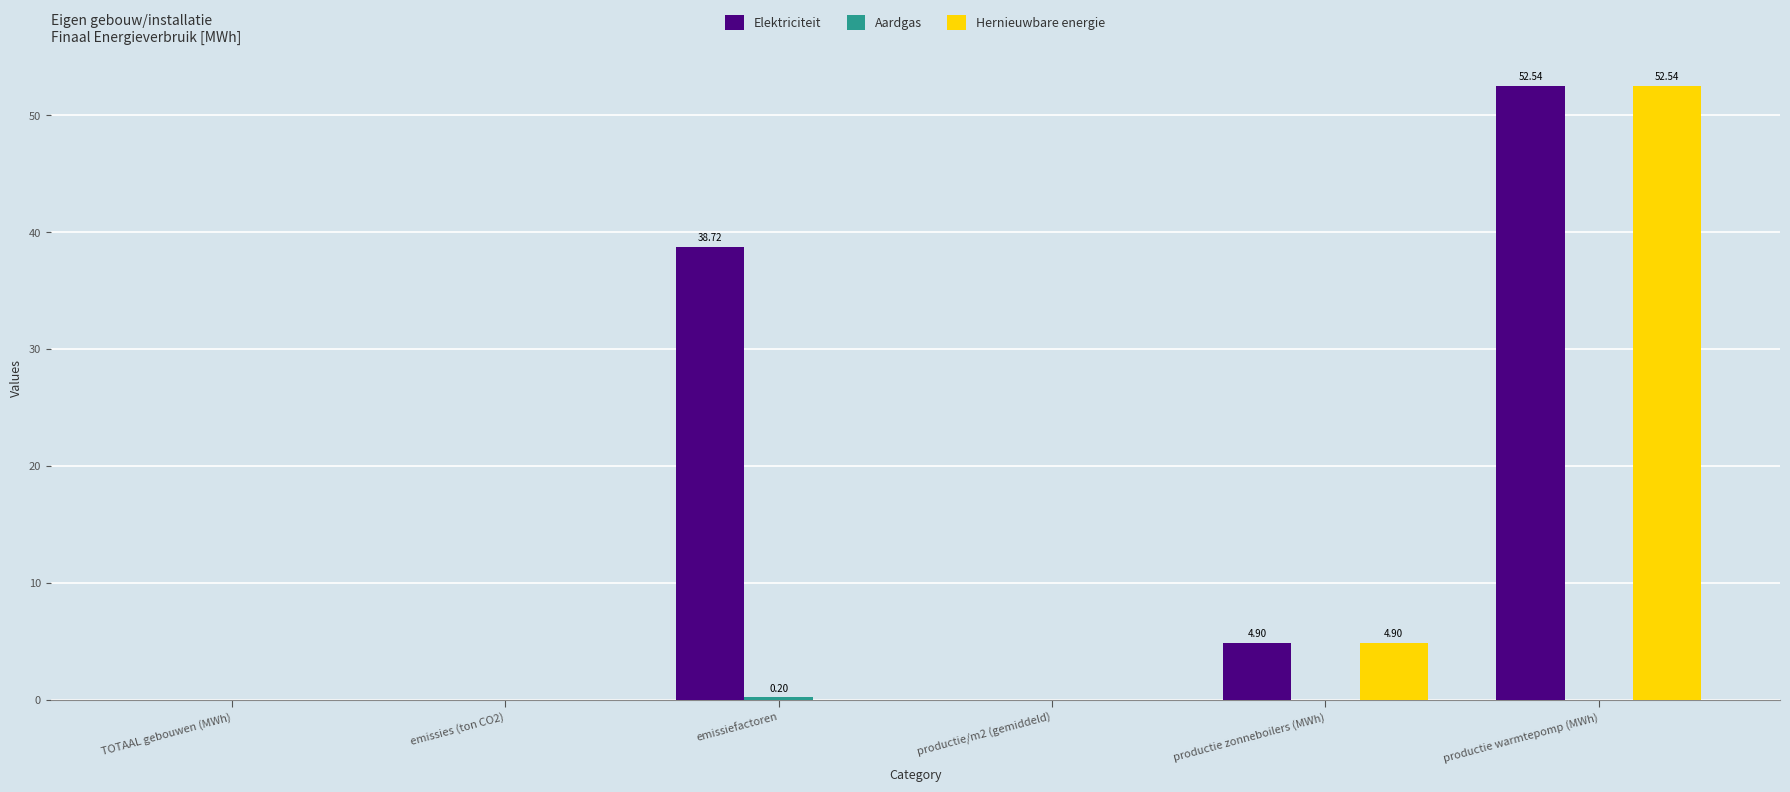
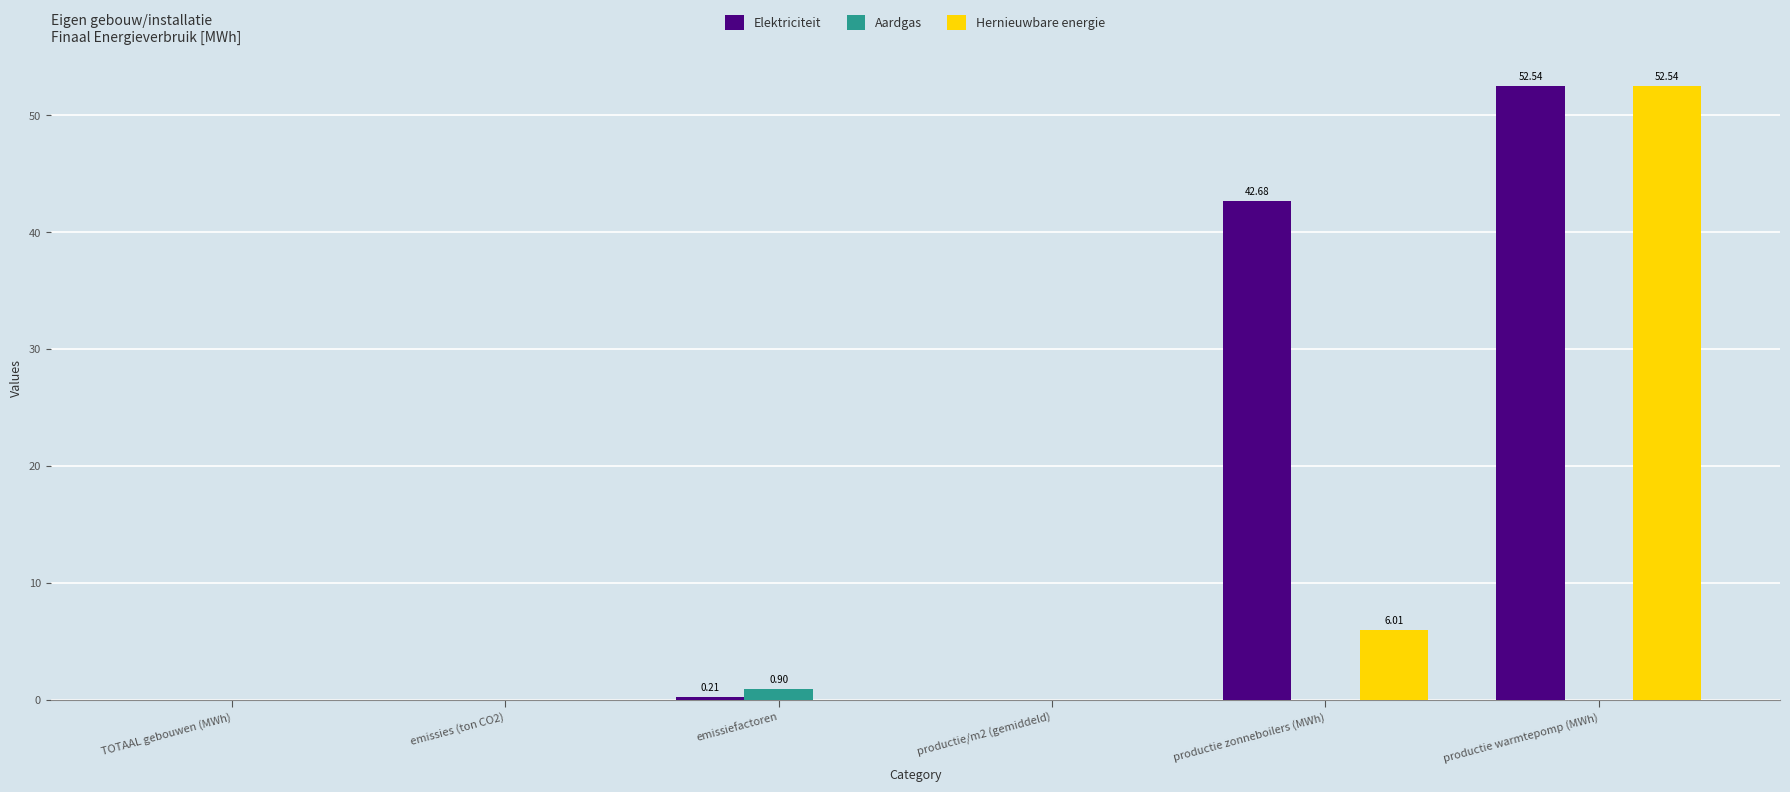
  {
    "Elektriciteit": {
-     "emissiefactoren": 38.72,
-     "productie zonneboilers (MWh)": 4.90,
+     "emissiefactoren": 0.21,
+     "productie zonneboilers (MWh)": 42.68,
      "productie warmtepomp (MWh)": 52.54
    },
    "Aardgas": {
-     "emissiefactoren": 0.20
+     "emissiefactoren": 0.90
    },
    "Hernieuwbare energie": {
-     "productie zonneboilers (MWh)": 4.90,
+     "productie zonneboilers (MWh)": 6.01,
      "productie warmtepomp (MWh)": 52.54
    }
  }
